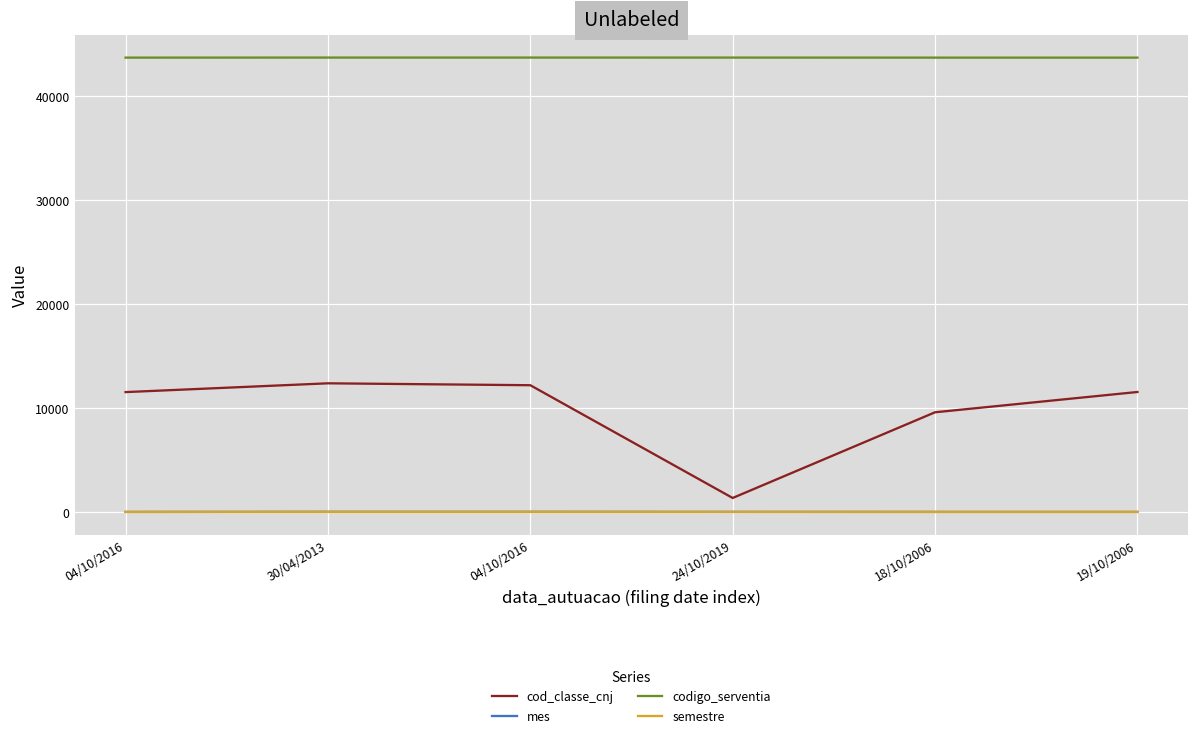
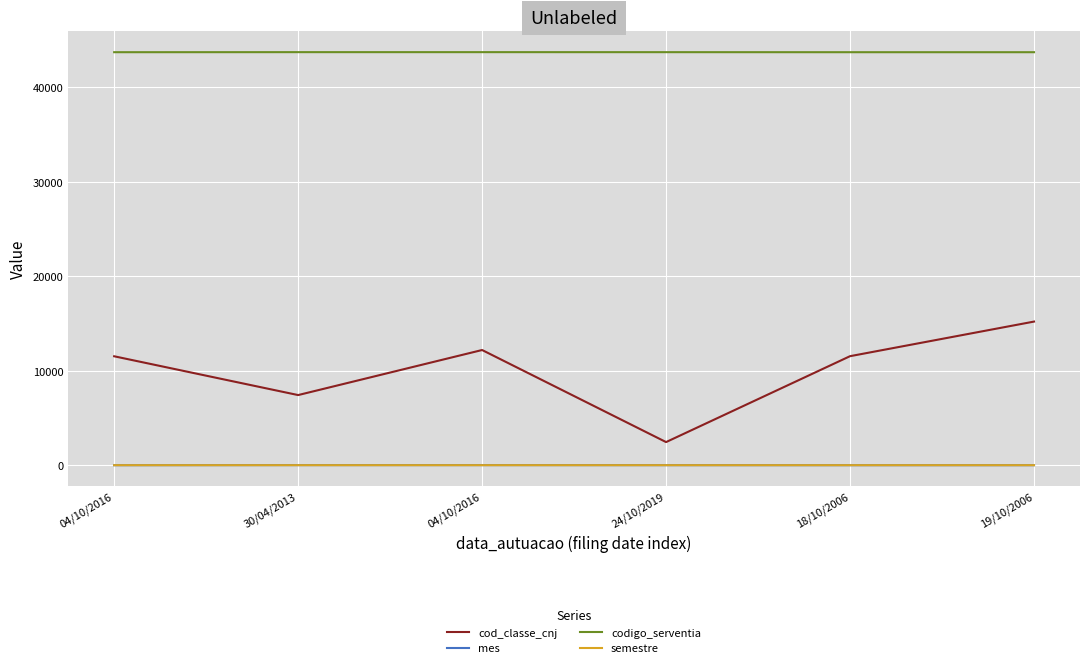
  {
    "cod_classe_cnj": {
-     "30/04/2013": 12000,
-     "24/10/2019": 1000,
-     "18/10/2006": 10000,
-     "19/10/2006": 12000
+     "30/04/2013": 7000,
+     "24/10/2019": 2000,
+     "18/10/2006": 12000,
+     "19/10/2006": 15000
    },
    "semestre": {
      "30/04/2013": 0,
      "24/10/2019": 0,
      "18/10/2006": 0,
      "19/10/2006": 0
    },
    "codigo_serventia": {
      "30/04/2013": 44000,
      "24/10/2019": 44000,
      "18/10/2006": 44000,
      "19/10/2006": 44000
    }
  }
